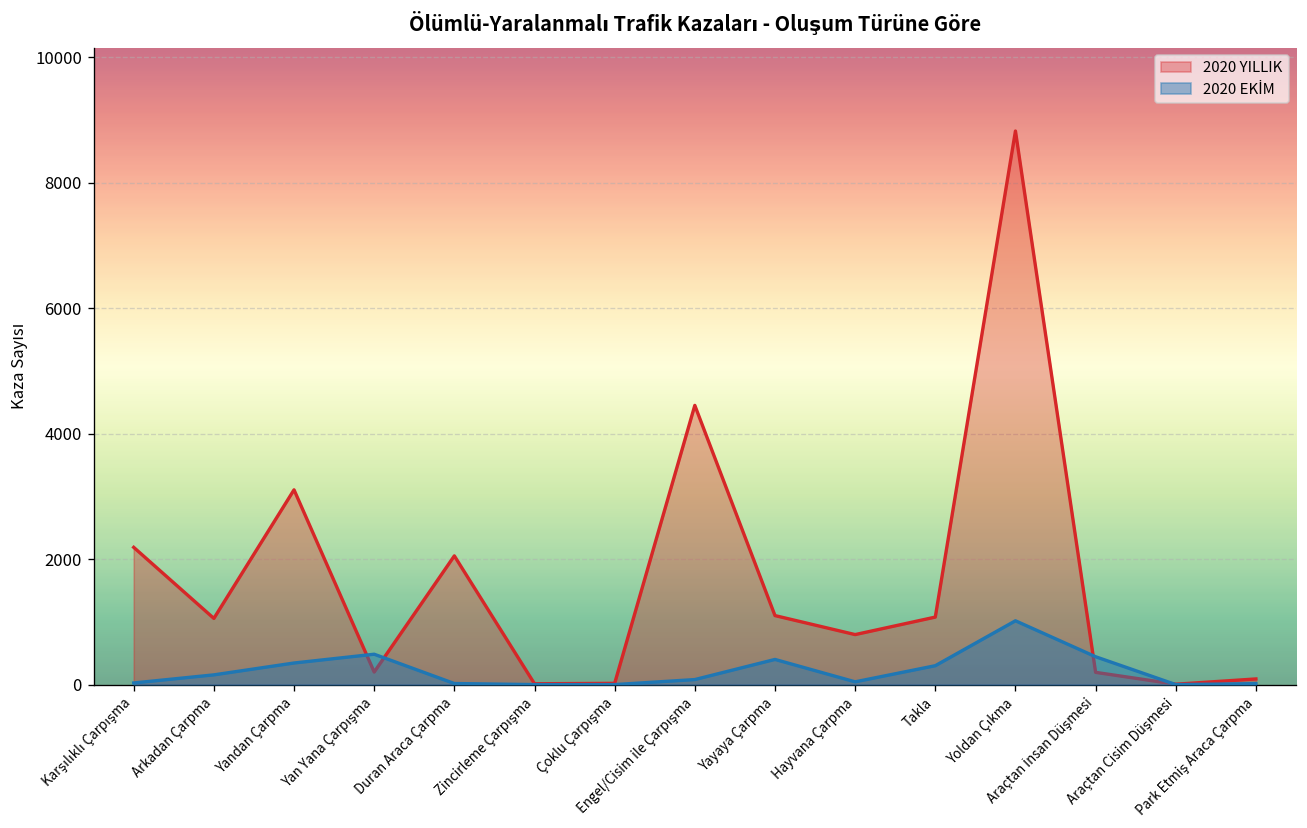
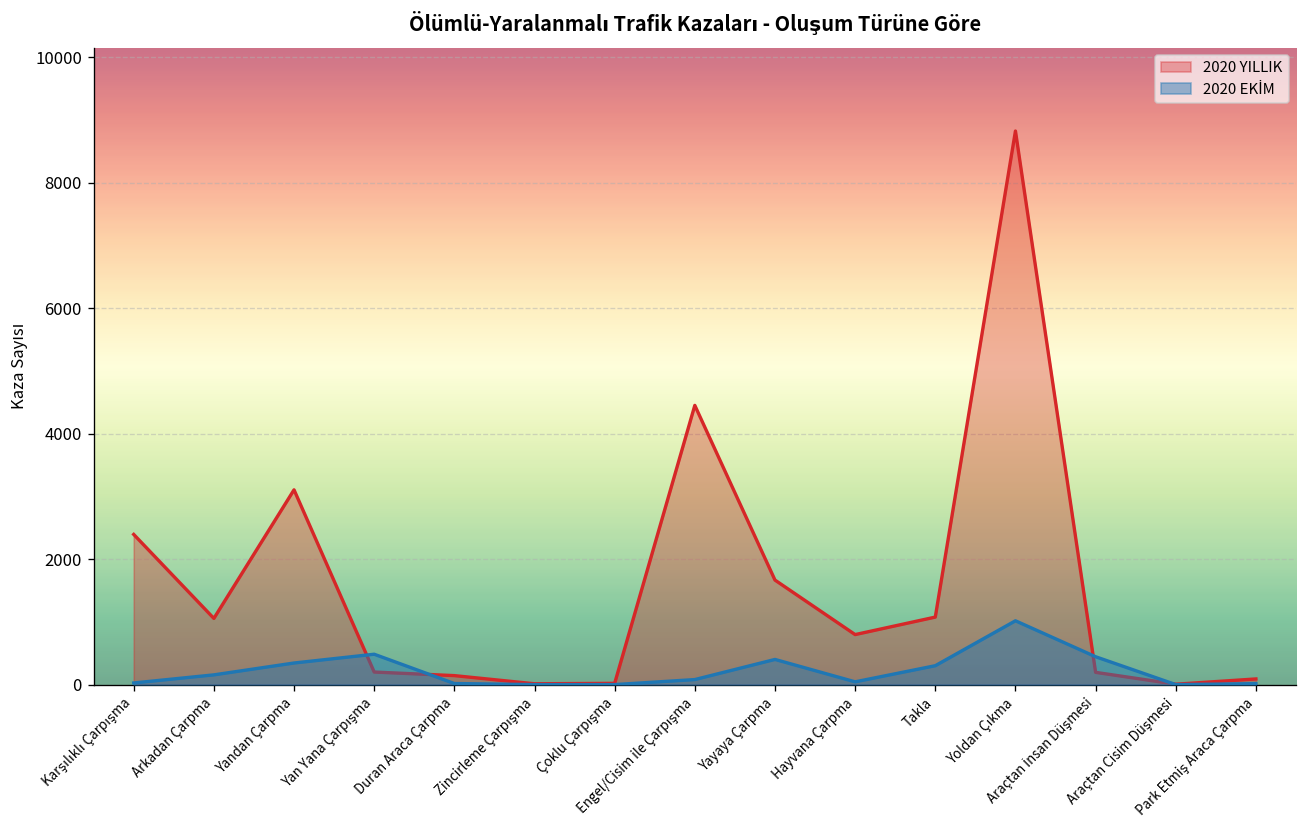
  {
    "2020 YILLIK": {
-     "Karşılıklı Çarpışma": 2200,
+     "Karşılıklı Çarpışma": 2400,
      "Arkadan Çarpma": 1100,
      "Yandan Çarpma": 3100,
      "Yan Yana Çarpışma": 200,
-     "Duran Araca Çarpma": 2100,
+     "Duran Araca Çarpma": 100,
      "Engel/Cisim ile Çarpışma": 4500,
-     "Yayaya Çarpma": 1100,
+     "Yayaya Çarpma": 1700,
      "Hayvana Çarpma": 800,
      "Takla": 1100,
      "Yoldan Çıkma": 8800,
      "Araçtan İnsan Düşmesi": 200,
      "Park Etmiş Araca Çarpma": 100
    },
    "2020 EKİM": {
      "Karşılıklı Çarpışma": 0,
      "Arkadan Çarpma": 200,
      "Yandan Çarpma": 300,
      "Yan Yana Çarpışma": 500,
      "Duran Araca Çarpma": 0,
      "Engel/Cisim ile Çarpışma": 100,
      "Yayaya Çarpma": 400,
      "Hayvana Çarpma": 0,
      "Takla": 300,
      "Yoldan Çıkma": 1000,
      "Araçtan İnsan Düşmesi": 400,
      "Park Etmiş Araca Çarpma": 0
    }
  }
